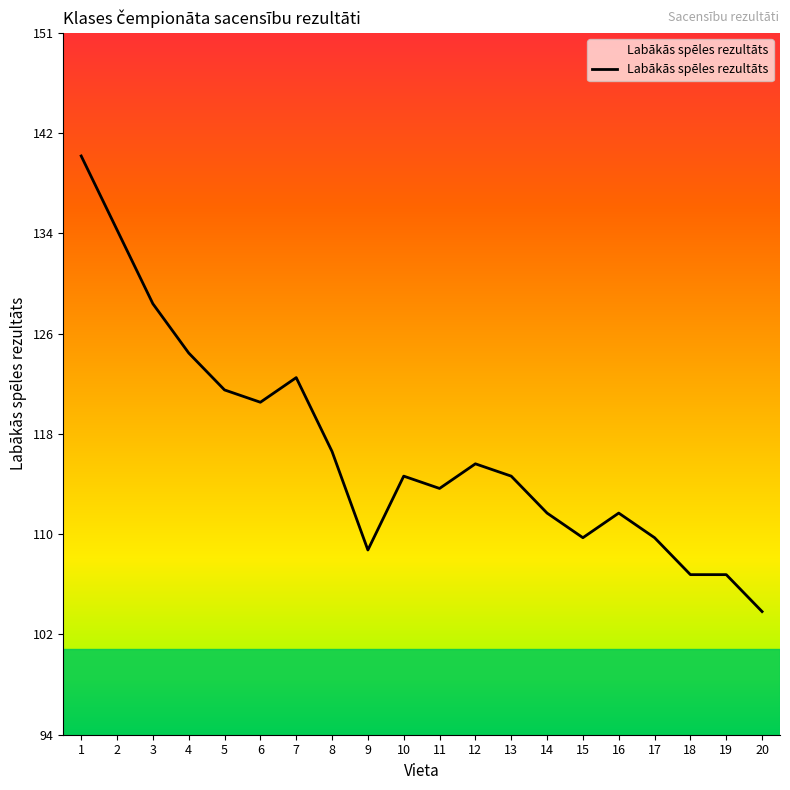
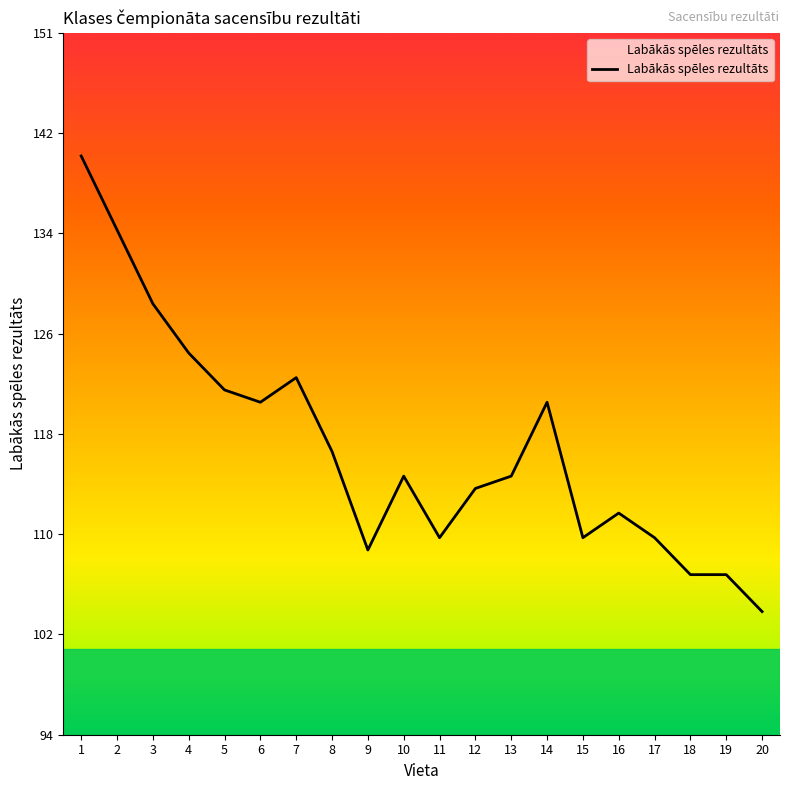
  {
    "1": 141,
    "2": 135,
    "3": 129,
    "4": 125,
    "5": 122,
    "6": 121,
    "7": 123,
    "8": 117,
    "9": 109,
    "10": 115,
-   "11": 114,
-   "12": 116,
+   "11": 110,
+   "12": 114,
    "13": 115,
-   "14": 112,
+   "14": 121,
    "15": 110,
    "16": 112,
    "17": 110,
    "18": 107,
    "19": 107,
    "20": 104
  }
